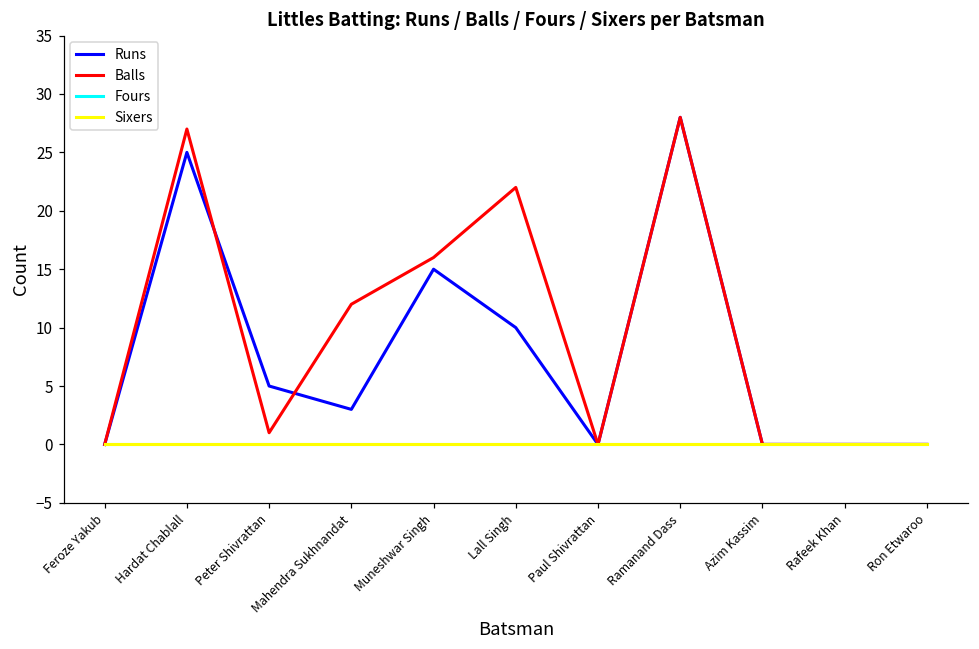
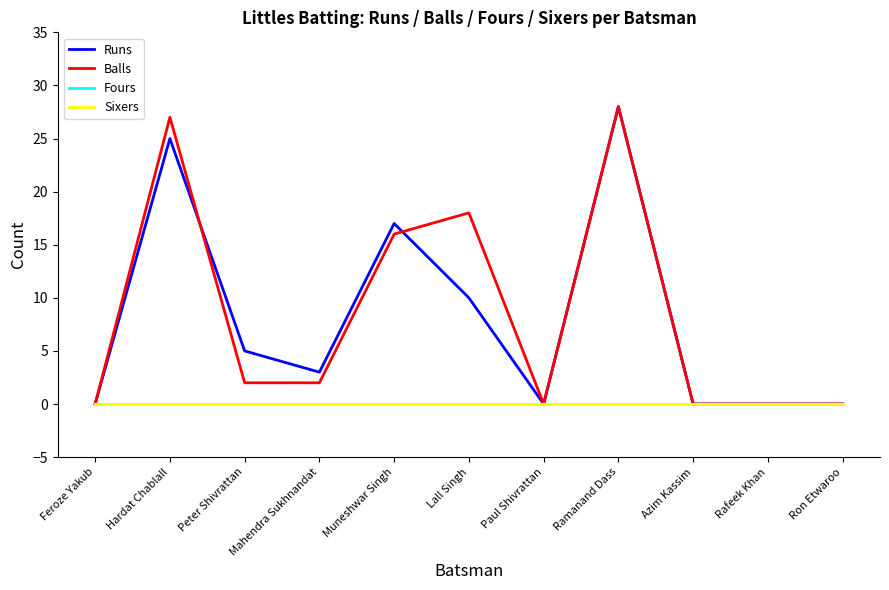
  {
    "Runs": {
      "Hardat Chablall": 25,
      "Peter Shivrattan": 5,
      "Mahendra Sukhnandat": 3,
-     "Muneshwar Singh": 15,
+     "Muneshwar Singh": 17,
      "Lall Singh": 10
    },
    "Balls": {
      "Hardat Chablall": 27,
-     "Peter Shivrattan": 1,
-     "Mahendra Sukhnandat": 12,
+     "Peter Shivrattan": 2,
+     "Mahendra Sukhnandat": 2,
      "Muneshwar Singh": 16,
-     "Lall Singh": 22
+     "Lall Singh": 18
    },
    "Sixers": {
      "Hardat Chablall": 0,
      "Peter Shivrattan": 0,
      "Mahendra Sukhnandat": 0,
      "Muneshwar Singh": 0,
      "Lall Singh": 0,
      "Ramanand Dass": 0
    }
  }
